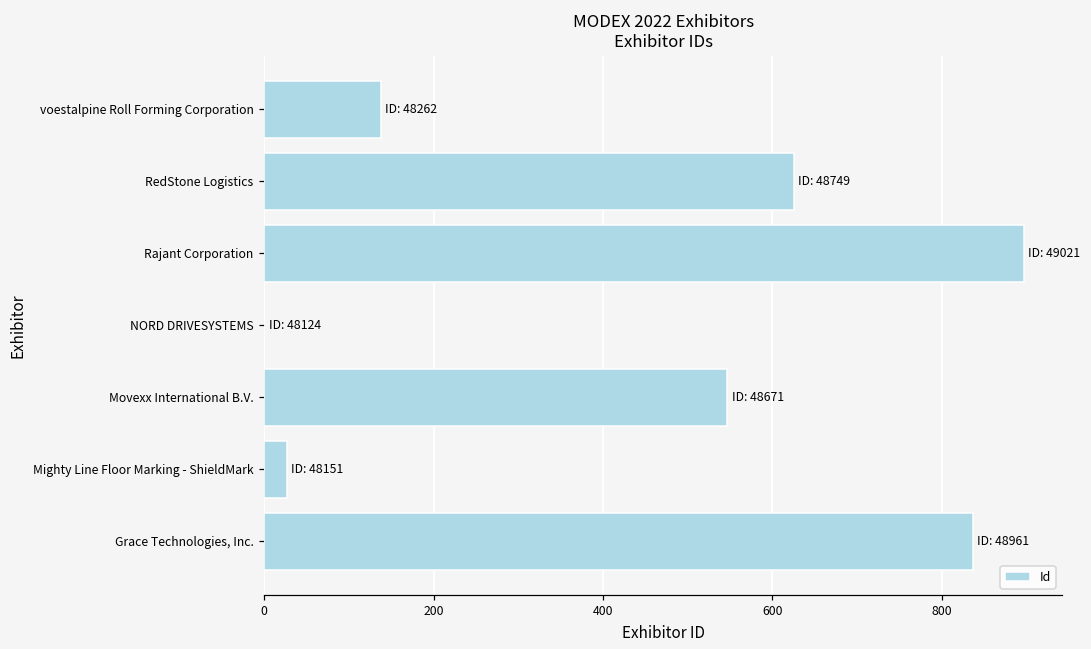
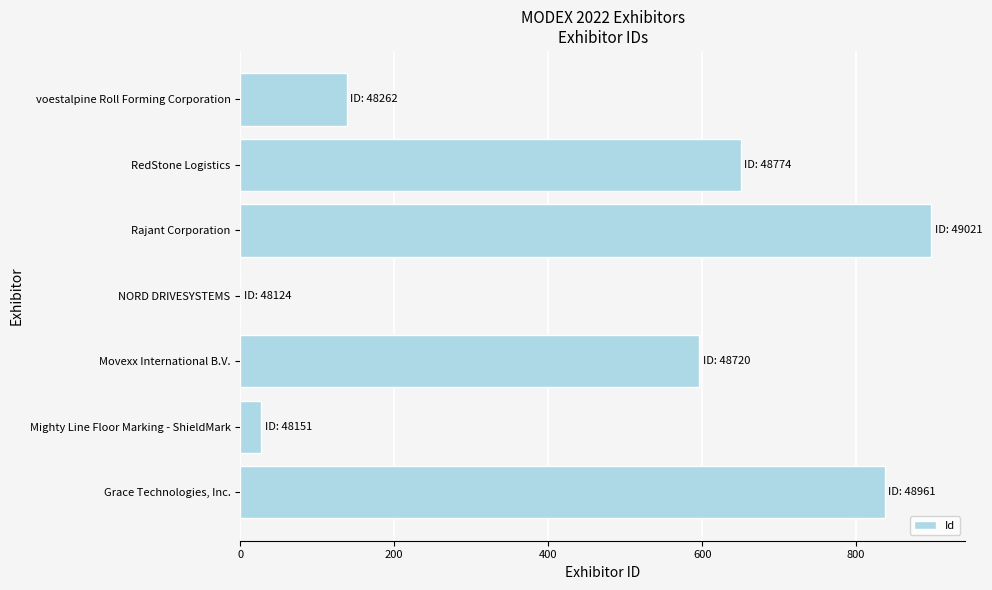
  {
-   "RedStone Logistics": 48749,
-   "Movexx International B.V.": 48671
+   "RedStone Logistics": 48774,
+   "Movexx International B.V.": 48720
  }
